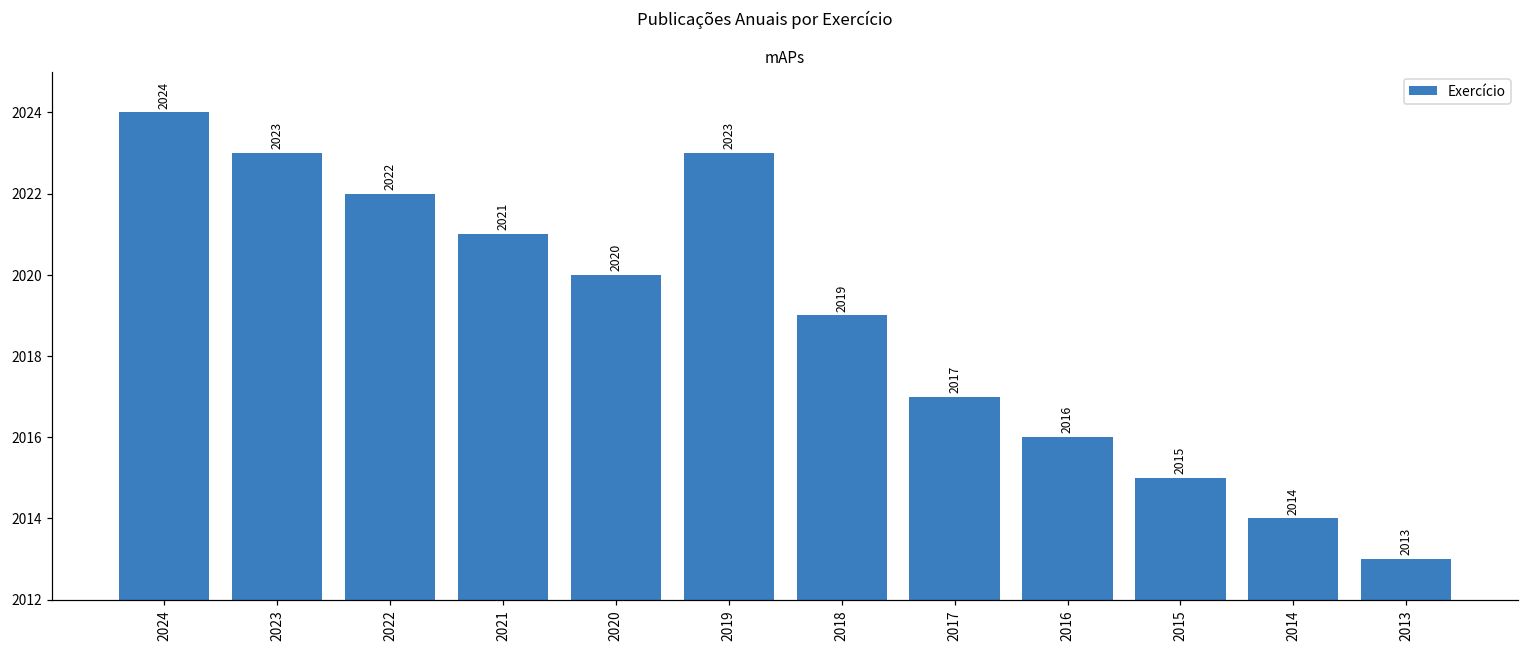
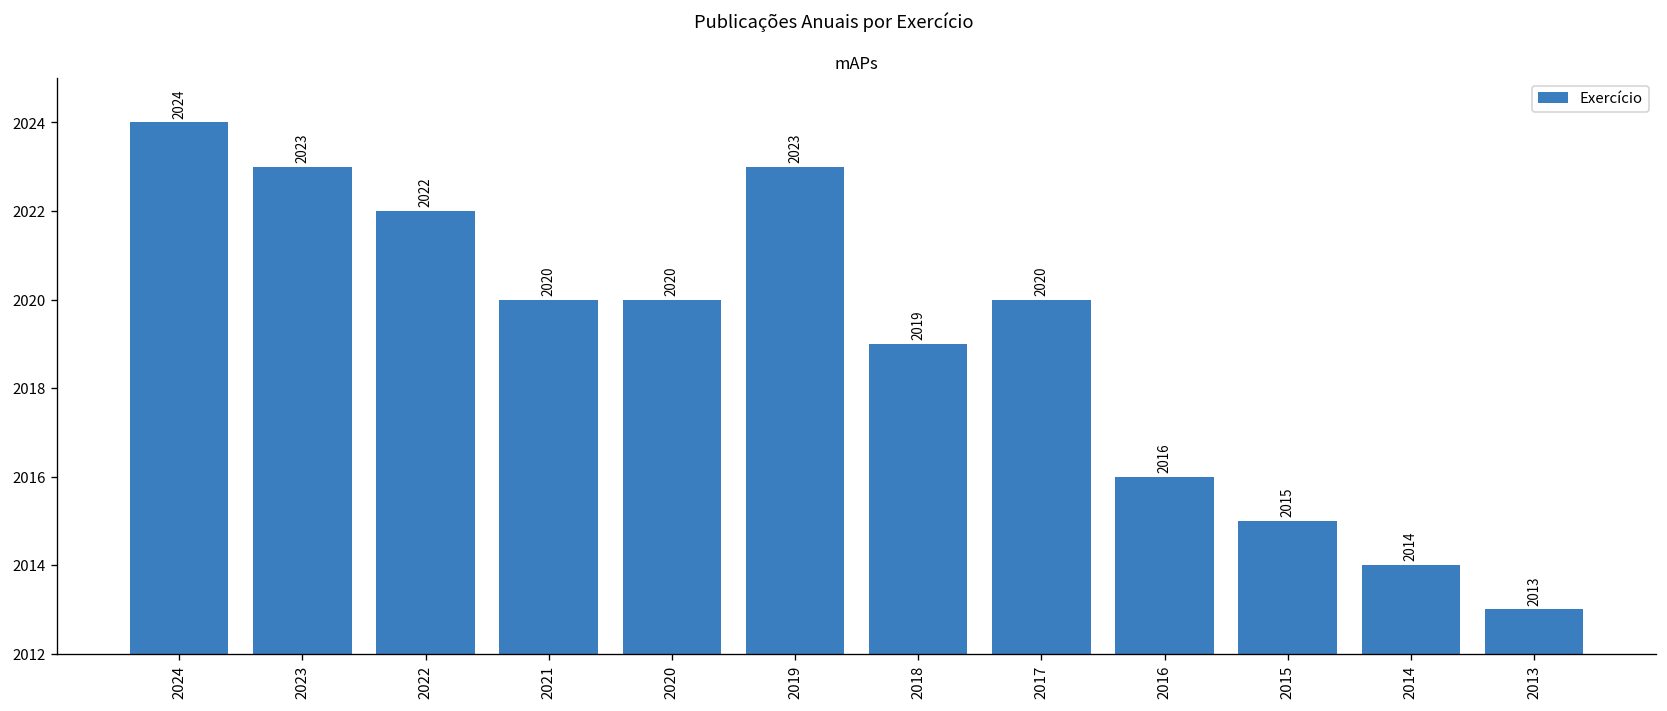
  {
    "2024": 2024,
    "2023": 2023,
    "2022": 2022,
-   "2021": 2021,
+   "2021": 2020,
    "2020": 2020,
    "2019": 2023,
    "2018": 2019,
-   "2017": 2017,
+   "2017": 2020,
    "2016": 2016,
    "2015": 2015,
    "2014": 2014,
    "2013": 2013
  }
